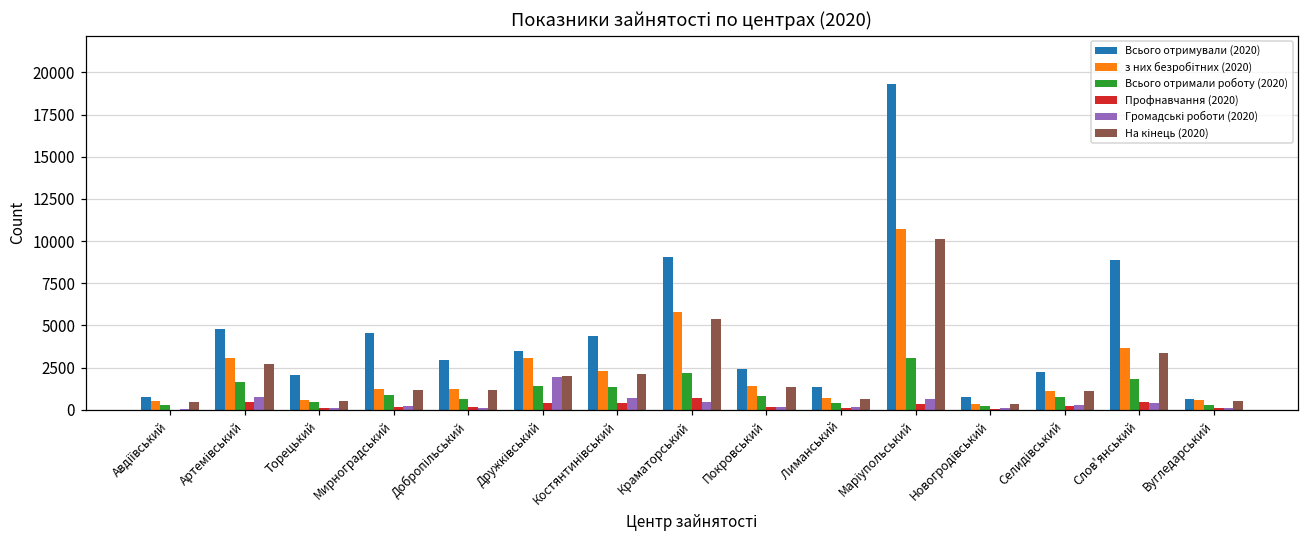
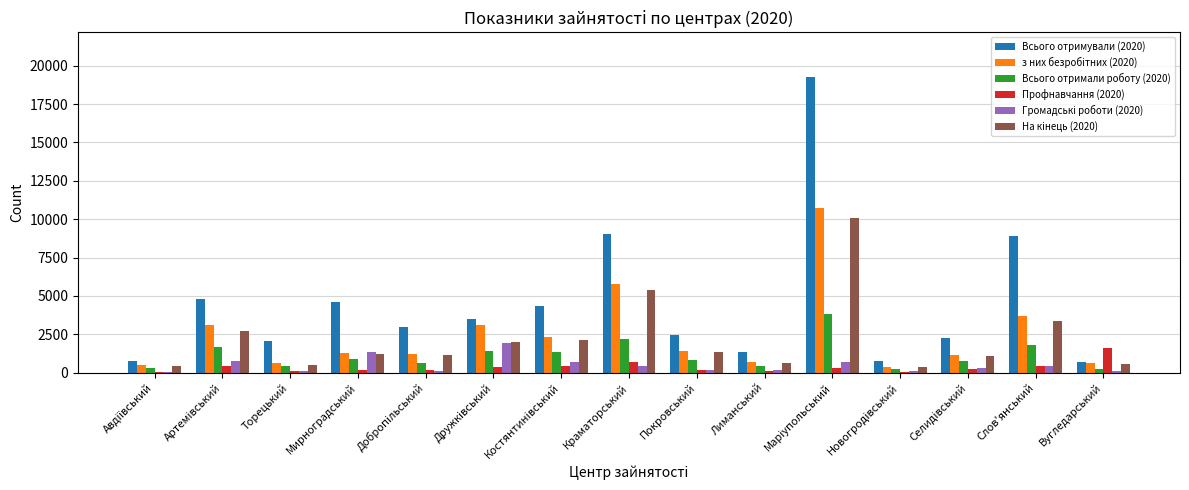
  {
    "Всього отримували (2020)": {
      "Авдіївський": 700,
      "Артемівський": 4800,
      "Торецький": 2100,
      "Мирноградський": 4600,
      "Добропільський": 3000,
      "Дружківський": 3500,
      "Костянтинівський": 4400,
      "Краматорський": 9000,
      "Покровський": 2400,
      "Лиманський": 1400,
      "Маріупольський": 19300,
      "Новогродівський": 700,
      "Селидівський": 2200,
      "Слов'янський": 8900,
      "Вугледарський": 700
    },
    "з них безробітних (2020)": {
      "Авдіївський": 500,
      "Артемівський": 3100,
      "Торецький": 600,
      "Мирноградський": 1200,
      "Добропільський": 1200,
      "Дружківський": 3100,
      "Костянтинівський": 2300,
      "Краматорський": 5800,
      "Покровський": 1400,
      "Лиманський": 700,
      "Маріупольський": 10700,
      "Новогродівський": 400,
      "Селидівський": 1100,
      "Слов'янський": 3700,
      "Вугледарський": 600
    },
    "Всього отримали роботу (2020)": {
      "Авдіївський": 300,
      "Артемівський": 1600,
      "Торецький": 400,
      "Мирноградський": 900,
      "Добропільський": 700,
      "Дружківський": 1400,
      "Костянтинівський": 1300,
      "Краматорський": 2200,
      "Покровський": 800,
      "Лиманський": 400,
-     "Маріупольський": 3000,
+     "Маріупольський": 3800,
      "Новогродівський": 200,
      "Селидівський": 800,
      "Слов'янський": 1800,
      "Вугледарський": 300
    },
    "Профнавчання (2020)": {
      "Артемівський": 400,
      "Мирноградський": 200,
      "Дружківський": 400,
      "Костянтинівський": 400,
      "Краматорський": 700,
      "Покровський": 200,
      "Маріупольський": 300,
      "Селидівський": 200,
      "Слов'янський": 400,
-     "Вугледарський": 100
+     "Вугледарський": 1600
    },
    "Громадські роботи (2020)": {
      "Артемівський": 800,
-     "Мирноградський": 200,
+     "Мирноградський": 1300,
      "Дружківський": 2000,
      "Костянтинівський": 700,
      "Краматорський": 400,
      "Маріупольський": 700,
      "Селидівський": 300,
      "Слов'янський": 400
    },
    "На кінець (2020)": {
      "Авдіївський": 500,
      "Артемівський": 2700,
      "Торецький": 500,
      "Мирноградський": 1200,
      "Добропільський": 1200,
      "Дружківський": 2000,
      "Костянтинівський": 2100,
      "Краматорський": 5400,
      "Покровський": 1300,
      "Лиманський": 600,
      "Маріупольський": 10100,
      "Новогродівський": 300,
      "Селидівський": 1100,
      "Слов'янський": 3400,
      "Вугледарський": 500
    }
  }
